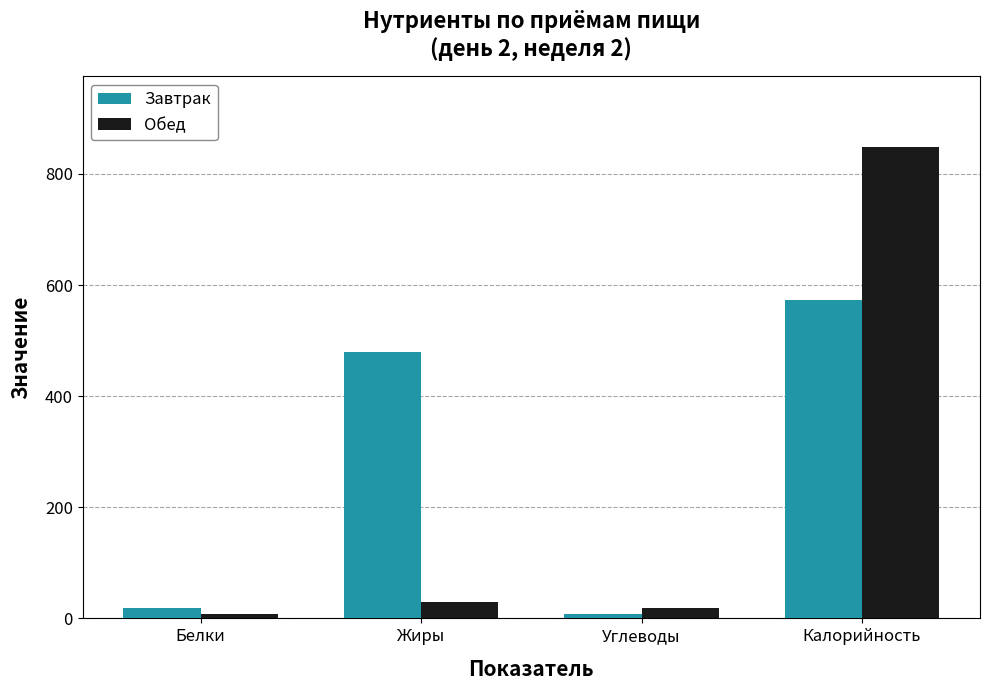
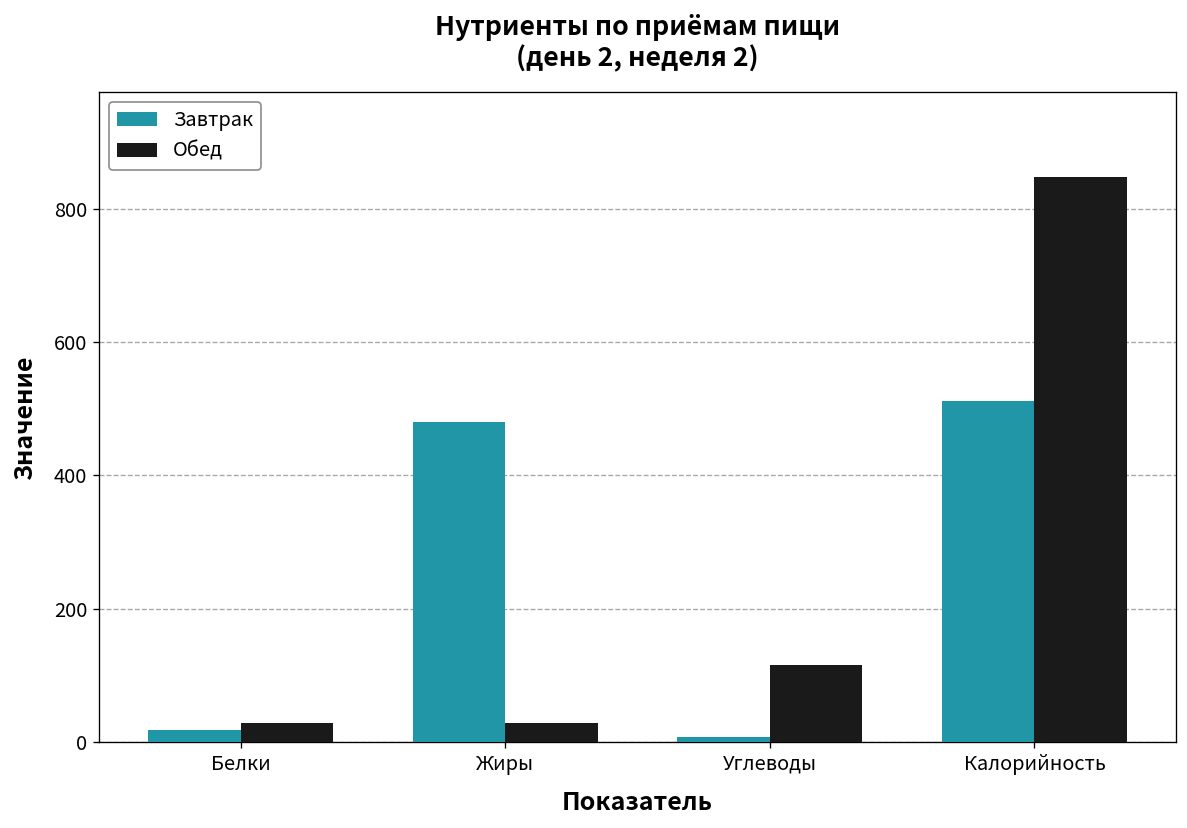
  {
    "Завтрак": {
      "Белки": 20,
      "Жиры": 480,
      "Углеводы": 10,
-     "Калорийность": 570
+     "Калорийность": 510
    },
    "Обед": {
-     "Белки": 10,
+     "Белки": 30,
      "Жиры": 30,
-     "Углеводы": 20,
+     "Углеводы": 120,
      "Калорийность": 850
    }
  }
